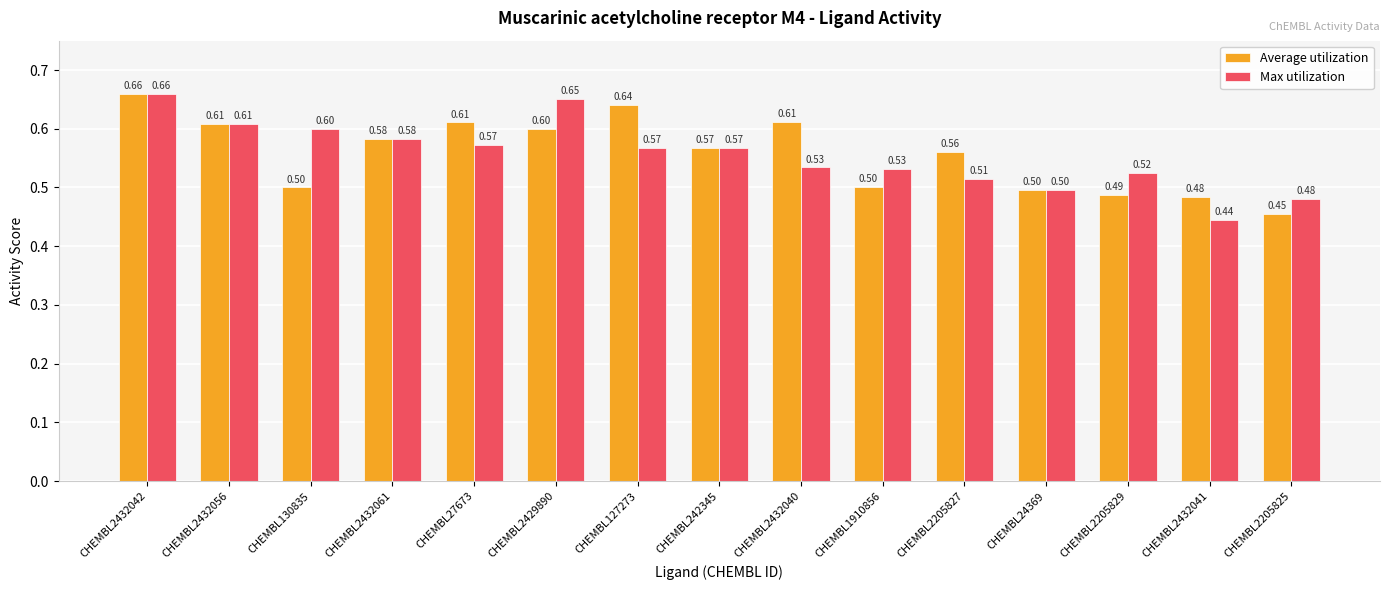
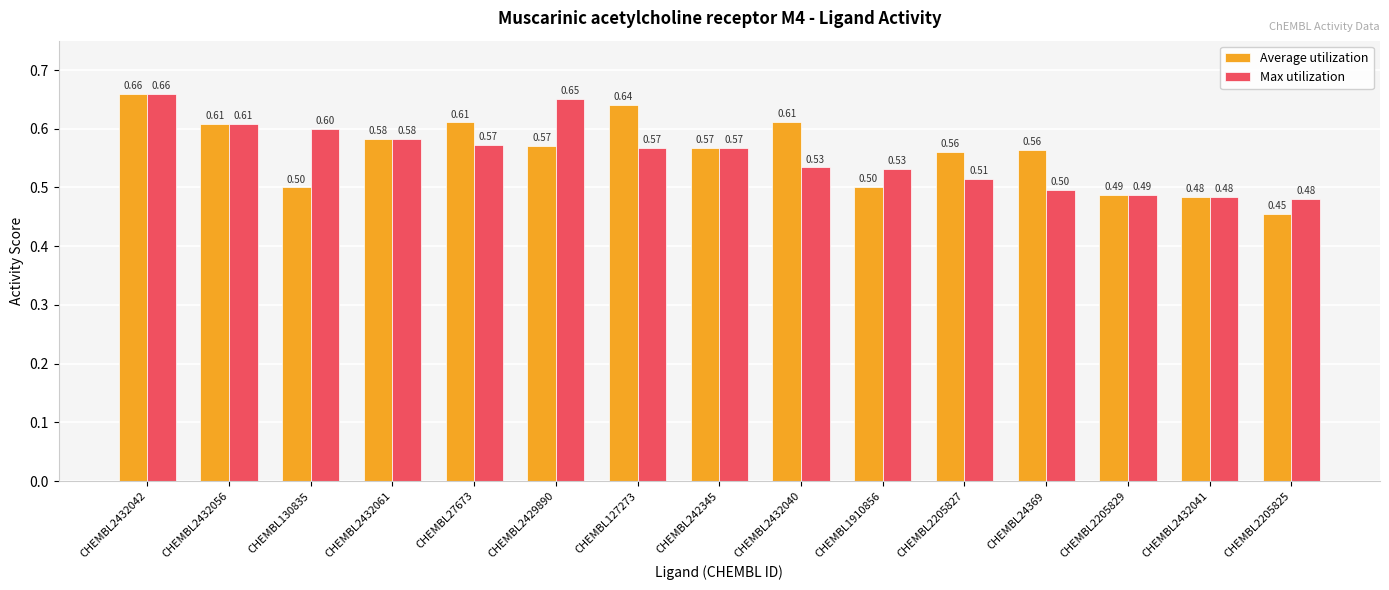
  {
    "Average utilization": {
      "CHEMBL2432042": 0.66,
      "CHEMBL2432056": 0.61,
      "CHEMBL130835": 0.50,
      "CHEMBL2432061": 0.58,
      "CHEMBL27673": 0.61,
-     "CHEMBL2429890": 0.60,
+     "CHEMBL2429890": 0.57,
      "CHEMBL127273": 0.64,
      "CHEMBL242345": 0.57,
      "CHEMBL2432040": 0.61,
      "CHEMBL1910856": 0.50,
      "CHEMBL2205827": 0.56,
-     "CHEMBL24369": 0.50,
+     "CHEMBL24369": 0.56,
      "CHEMBL2205829": 0.49,
      "CHEMBL2432041": 0.48,
      "CHEMBL2205825": 0.45
    },
    "Max utilization": {
      "CHEMBL2432042": 0.66,
      "CHEMBL2432056": 0.61,
      "CHEMBL130835": 0.60,
      "CHEMBL2432061": 0.58,
      "CHEMBL27673": 0.57,
      "CHEMBL2429890": 0.65,
      "CHEMBL127273": 0.57,
      "CHEMBL242345": 0.57,
      "CHEMBL2432040": 0.53,
      "CHEMBL1910856": 0.53,
      "CHEMBL2205827": 0.51,
      "CHEMBL24369": 0.50,
-     "CHEMBL2205829": 0.52,
-     "CHEMBL2432041": 0.44,
+     "CHEMBL2205829": 0.49,
+     "CHEMBL2432041": 0.48,
      "CHEMBL2205825": 0.48
    }
  }
